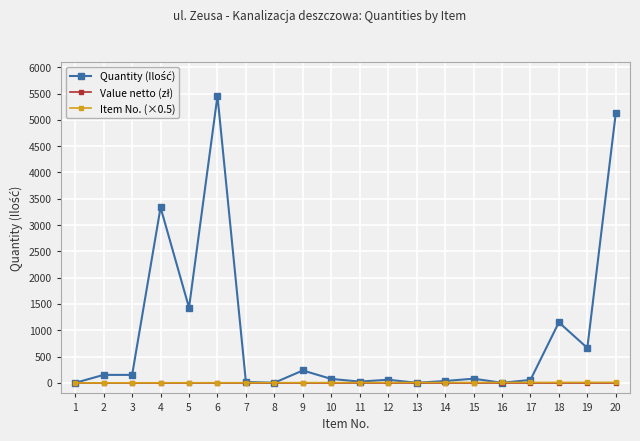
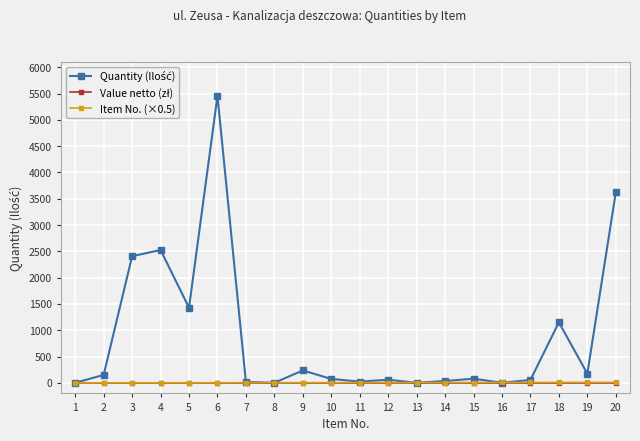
  {
    "Quantity (Ilość)": {
      "2": 200,
-     "3": 200,
-     "4": 3300,
+     "3": 2400,
+     "4": 2500,
      "5": 1400,
      "6": 5500,
      "9": 200,
      "10": 100,
      "12": 100,
      "15": 100,
      "18": 1200,
-     "19": 700,
-     "20": 5100
+     "19": 200,
+     "20": 3600
    },
    "Item No. (×0.5)": {
      "2": 0,
      "3": 0,
      "4": 0,
      "5": 0,
      "6": 0,
      "9": 0,
      "10": 0,
      "12": 0,
      "15": 0,
      "17": 0,
      "18": 0,
      "19": 0,
      "20": 0
    }
  }
